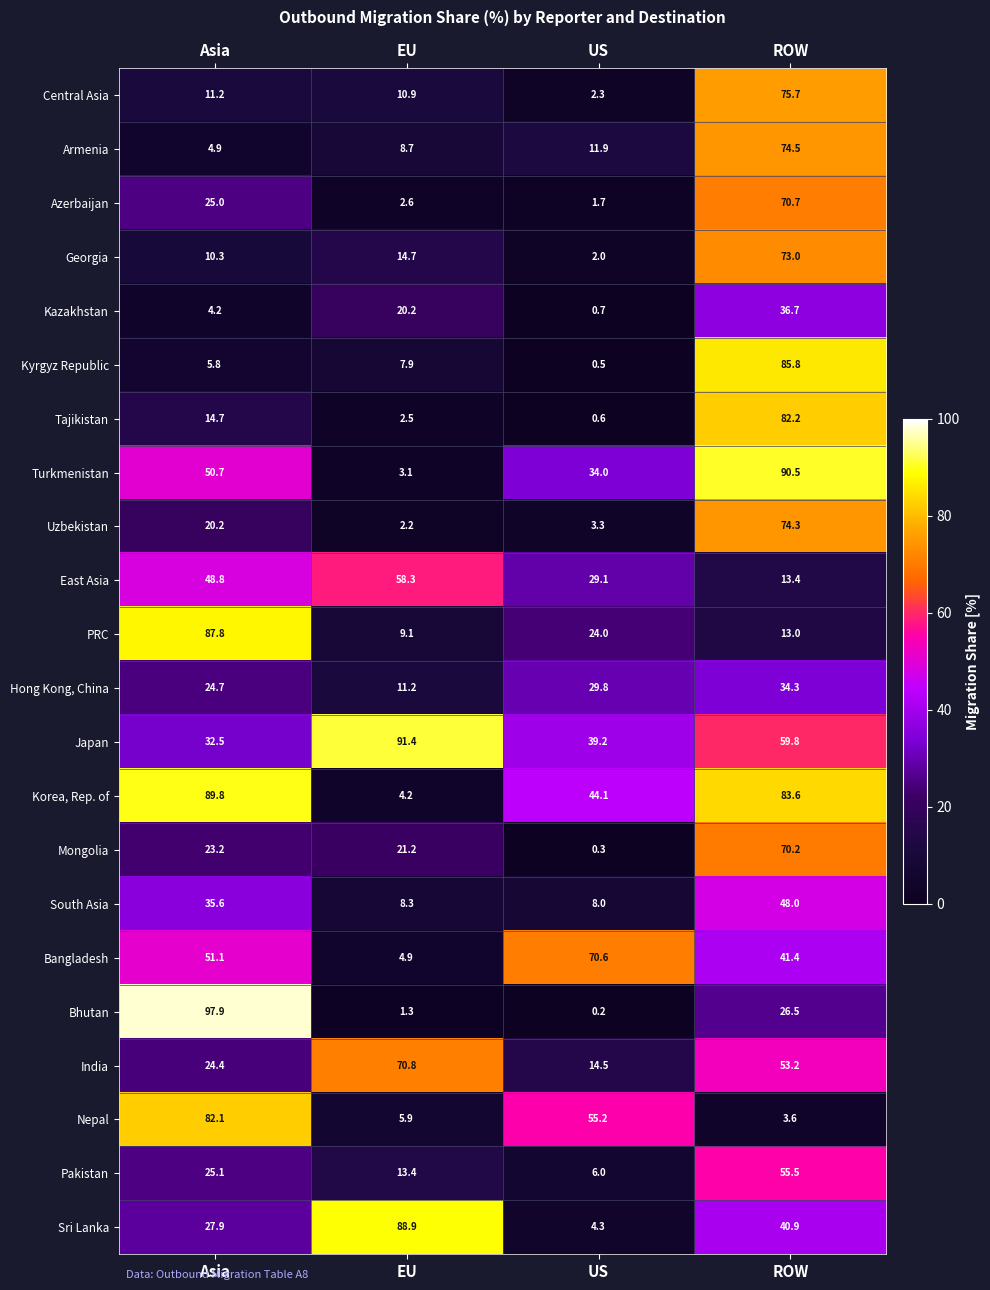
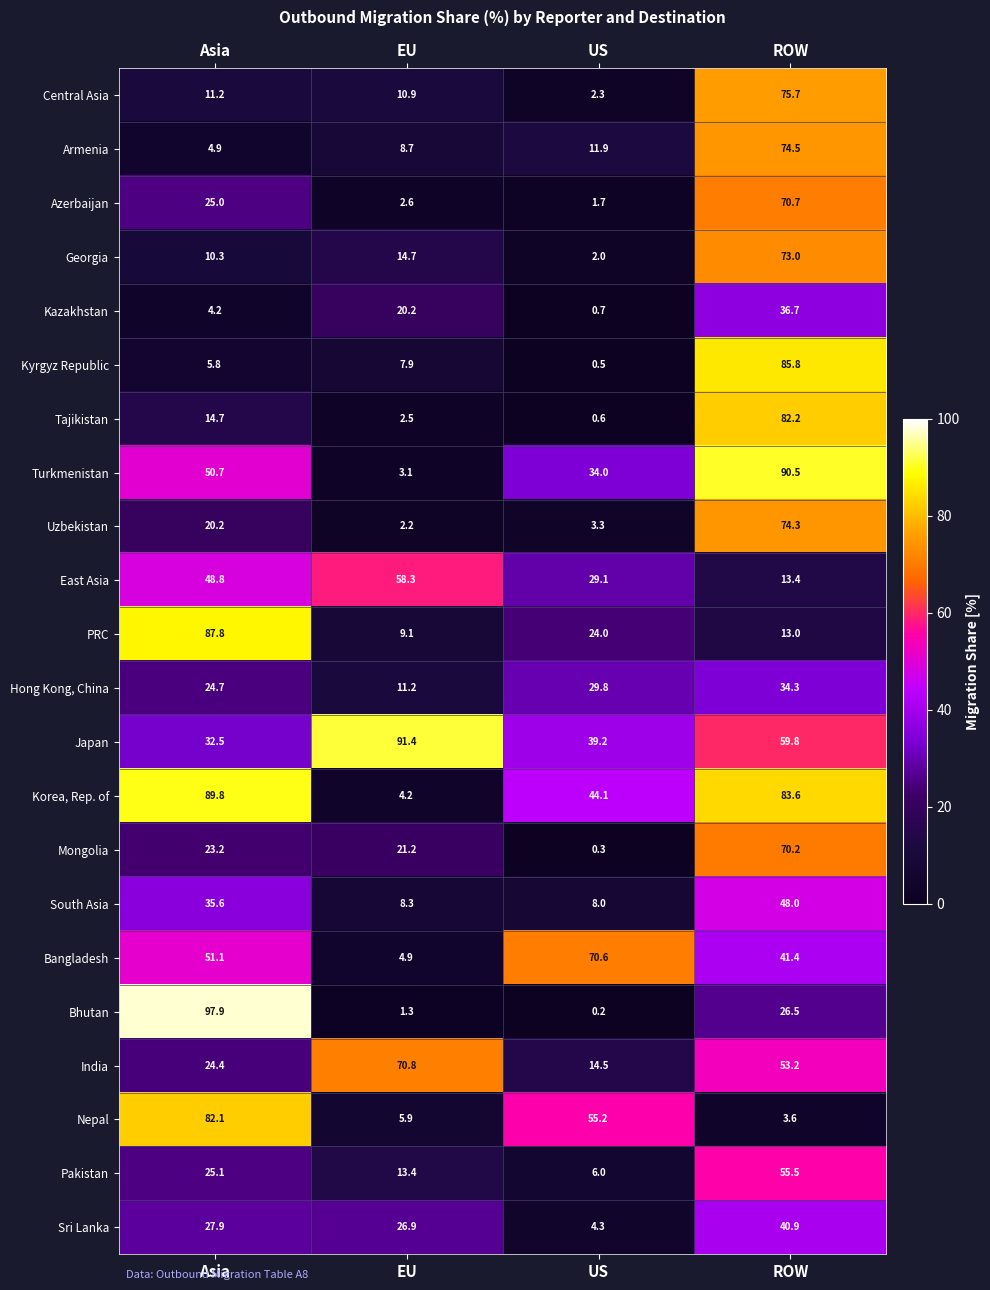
  {
    "Central Asia": {
      "Asia": 11.2,
      "EU": 10.9,
      "US": 2.3,
      "ROW": 75.7
    },
    "Armenia": {
      "Asia": 4.9,
      "EU": 8.7,
      "US": 11.9,
      "ROW": 74.5
    },
    "Azerbaijan": {
      "Asia": 25.0,
      "EU": 2.6,
      "US": 1.7,
      "ROW": 70.7
    },
    "Georgia": {
      "Asia": 10.3,
      "EU": 14.7,
      "US": 2.0,
      "ROW": 73.0
    },
    "Kazakhstan": {
      "Asia": 4.2,
      "EU": 20.2,
      "US": 0.7,
      "ROW": 36.7
    },
    "Kyrgyz Republic": {
      "Asia": 5.8,
      "EU": 7.9,
      "US": 0.5,
      "ROW": 85.8
    },
    "Tajikistan": {
      "Asia": 14.7,
      "EU": 2.5,
      "US": 0.6,
      "ROW": 82.2
    },
    "Turkmenistan": {
      "Asia": 50.7,
      "EU": 3.1,
      "US": 34.0,
      "ROW": 90.5
    },
    "Uzbekistan": {
      "Asia": 20.2,
      "EU": 2.2,
      "US": 3.3,
      "ROW": 74.3
    },
    "East Asia": {
      "Asia": 48.8,
      "EU": 58.3,
      "US": 29.1,
      "ROW": 13.4
    },
    "PRC": {
      "Asia": 87.8,
      "EU": 9.1,
      "US": 24.0,
      "ROW": 13.0
    },
    "Hong Kong, China": {
      "Asia": 24.7,
      "EU": 11.2,
      "US": 29.8,
      "ROW": 34.3
    },
    "Japan": {
      "Asia": 32.5,
      "EU": 91.4,
      "US": 39.2,
      "ROW": 59.8
    },
    "Korea, Rep. of": {
      "Asia": 89.8,
      "EU": 4.2,
      "US": 44.1,
      "ROW": 83.6
    },
    "Mongolia": {
      "Asia": 23.2,
      "EU": 21.2,
      "US": 0.3,
      "ROW": 70.2
    },
    "South Asia": {
      "Asia": 35.6,
      "EU": 8.3,
      "US": 8.0,
      "ROW": 48.0
    },
    "Bangladesh": {
      "Asia": 51.1,
      "EU": 4.9,
      "US": 70.6,
      "ROW": 41.4
    },
    "Bhutan": {
      "Asia": 97.9,
      "EU": 1.3,
      "US": 0.2,
      "ROW": 26.5
    },
    "India": {
      "Asia": 24.4,
      "EU": 70.8,
      "US": 14.5,
      "ROW": 53.2
    },
    "Nepal": {
      "Asia": 82.1,
      "EU": 5.9,
      "US": 55.2,
      "ROW": 3.6
    },
    "Pakistan": {
      "Asia": 25.1,
      "EU": 13.4,
      "US": 6.0,
      "ROW": 55.5
    },
    "Sri Lanka": {
      "Asia": 27.9,
-     "EU": 88.9,
+     "EU": 26.9,
      "US": 4.3,
      "ROW": 40.9
    }
  }
